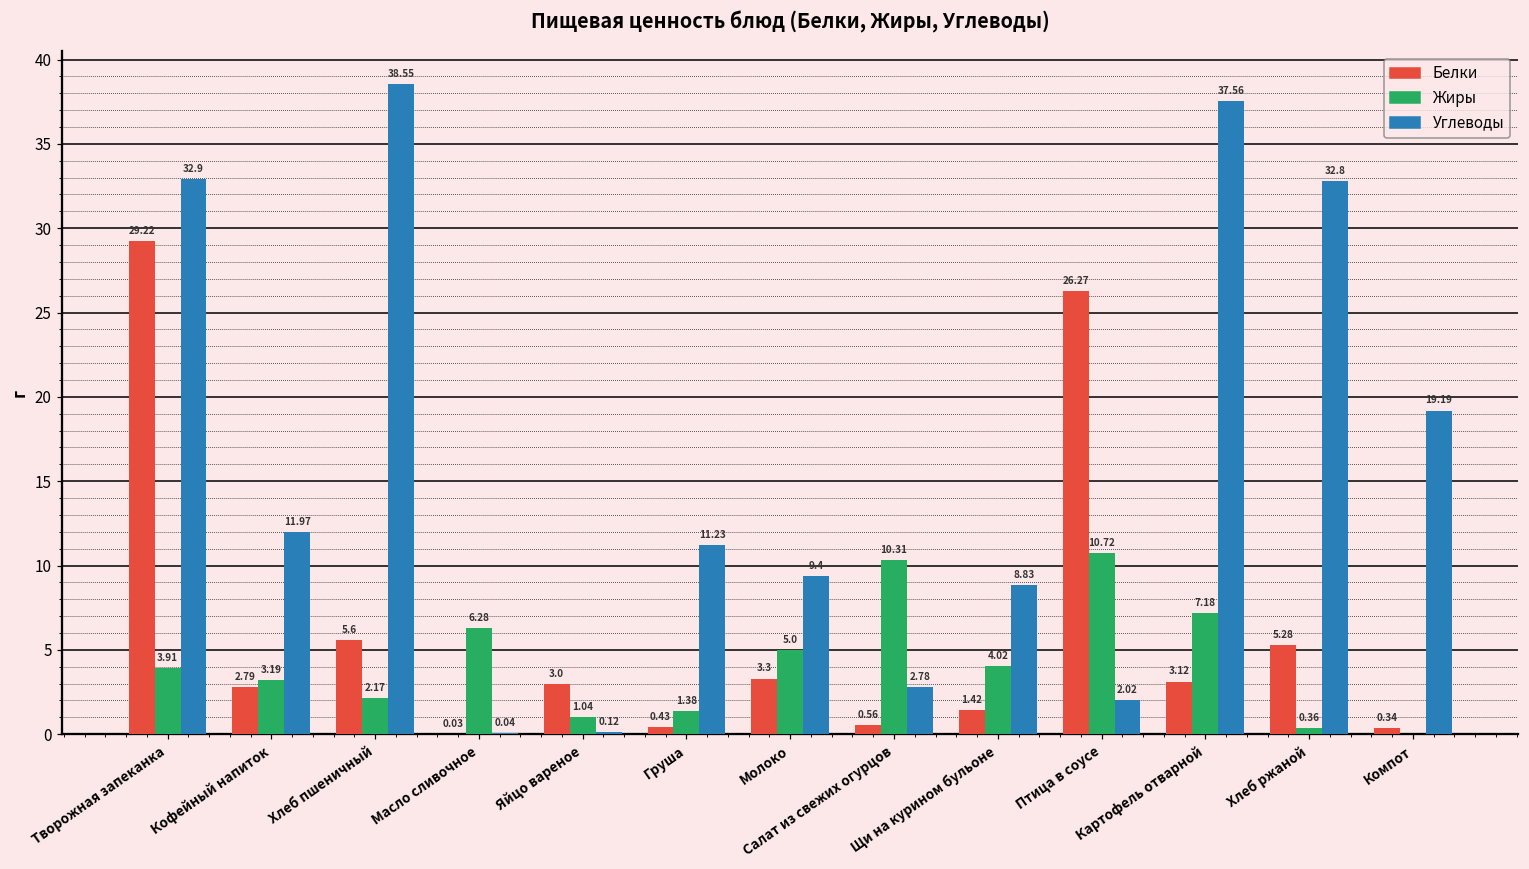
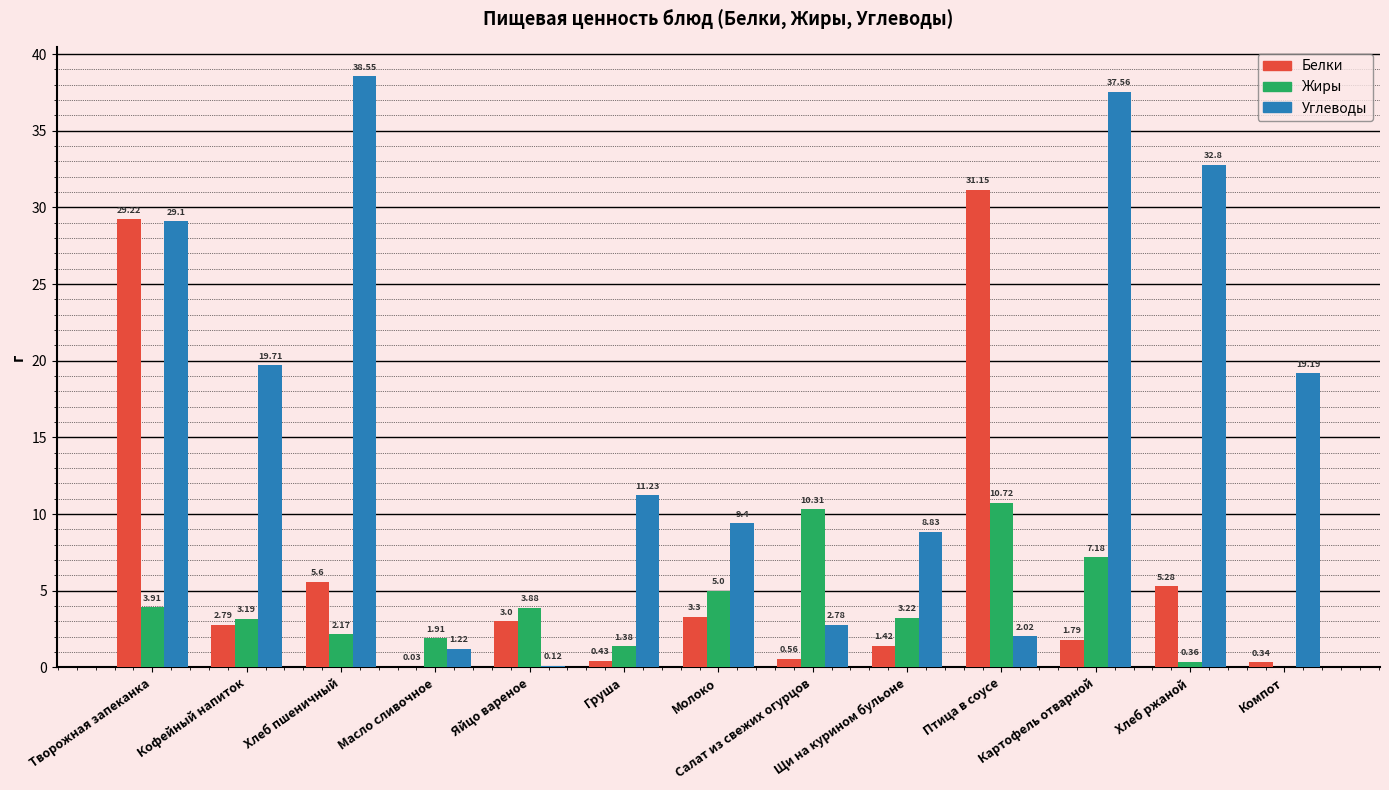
  {
    "Белки": {
      "Творожная запеканка": 29.22,
      "Кофейный напиток": 2.79,
      "Хлеб пшеничный": 5.6,
      "Масло сливочное": 0.03,
      "Яйцо вареное": 3.0,
      "Груша": 0.43,
      "Молоко": 3.3,
      "Салат из свежих огурцов": 0.56,
      "Щи на курином бульоне": 1.42,
-     "Птица в соусе": 26.27,
-     "Картофель отварной": 3.12,
+     "Птица в соусе": 31.15,
+     "Картофель отварной": 1.79,
      "Хлеб ржаной": 5.28,
      "Компот": 0.34
    },
    "Жиры": {
      "Творожная запеканка": 3.91,
      "Кофейный напиток": 3.19,
      "Хлеб пшеничный": 2.17,
-     "Масло сливочное": 6.28,
-     "Яйцо вареное": 1.04,
+     "Масло сливочное": 1.91,
+     "Яйцо вареное": 3.88,
      "Груша": 1.38,
      "Молоко": 5.0,
      "Салат из свежих огурцов": 10.31,
-     "Щи на курином бульоне": 4.02,
+     "Щи на курином бульоне": 3.22,
      "Птица в соусе": 10.72,
      "Картофель отварной": 7.18,
      "Хлеб ржаной": 0.36
    },
    "Углеводы": {
-     "Творожная запеканка": 32.9,
-     "Кофейный напиток": 11.97,
+     "Творожная запеканка": 29.1,
+     "Кофейный напиток": 19.71,
      "Хлеб пшеничный": 38.55,
-     "Масло сливочное": 0.04,
+     "Масло сливочное": 1.22,
      "Яйцо вареное": 0.12,
      "Груша": 11.23,
      "Молоко": 9.4,
      "Салат из свежих огурцов": 2.78,
      "Щи на курином бульоне": 8.83,
      "Птица в соусе": 2.02,
      "Картофель отварной": 37.56,
      "Хлеб ржаной": 32.8,
      "Компот": 19.19
    }
  }
